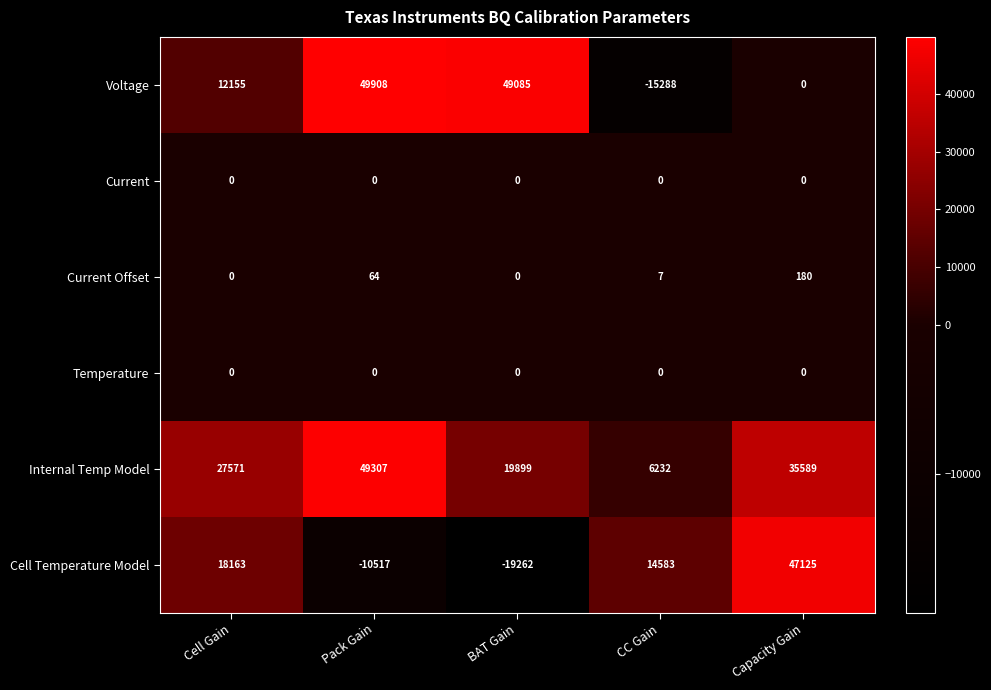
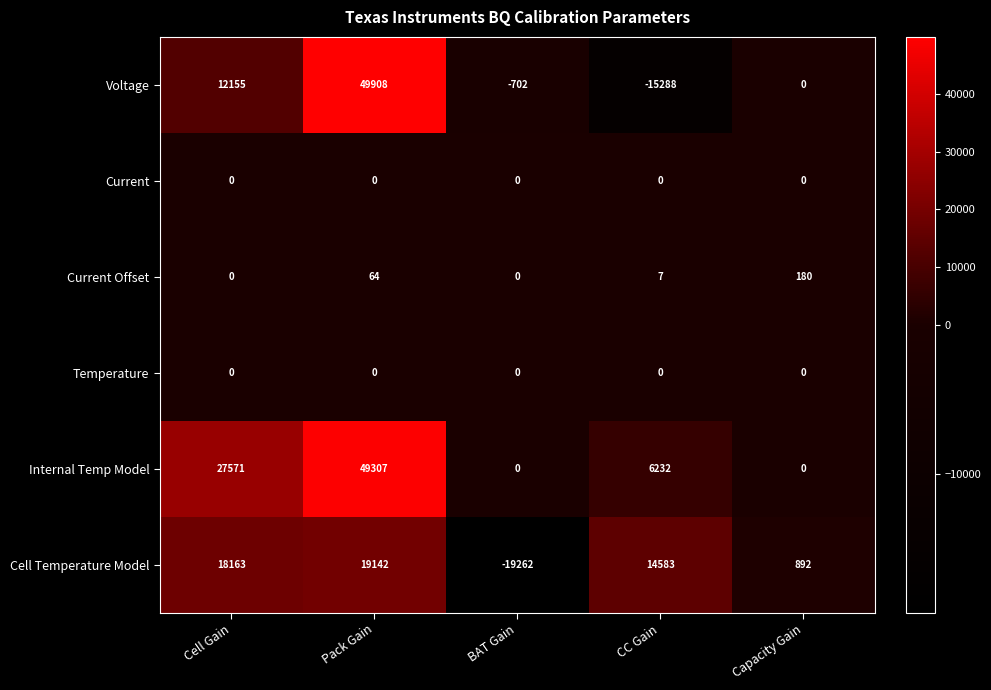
  {
    "Voltage": {
      "Cell Gain": 12155,
      "Pack Gain": 49908,
-     "BAT Gain": 49085,
+     "BAT Gain": -702,
      "CC Gain": -15288,
      "Capacity Gain": 0
    },
    "Current": {
      "Cell Gain": 0,
      "Pack Gain": 0,
      "BAT Gain": 0,
      "CC Gain": 0,
      "Capacity Gain": 0
    },
    "Current Offset": {
      "Cell Gain": 0,
      "Pack Gain": 64,
      "BAT Gain": 0,
      "CC Gain": 7,
      "Capacity Gain": 180
    },
    "Temperature": {
      "Cell Gain": 0,
      "Pack Gain": 0,
      "BAT Gain": 0,
      "CC Gain": 0,
      "Capacity Gain": 0
    },
    "Internal Temp Model": {
      "Cell Gain": 27571,
      "Pack Gain": 49307,
-     "BAT Gain": 19899,
+     "BAT Gain": 0,
      "CC Gain": 6232,
-     "Capacity Gain": 35589
+     "Capacity Gain": 0
    },
    "Cell Temperature Model": {
      "Cell Gain": 18163,
-     "Pack Gain": -10517,
+     "Pack Gain": 19142,
      "BAT Gain": -19262,
      "CC Gain": 14583,
-     "Capacity Gain": 47125
+     "Capacity Gain": 892
    }
  }
